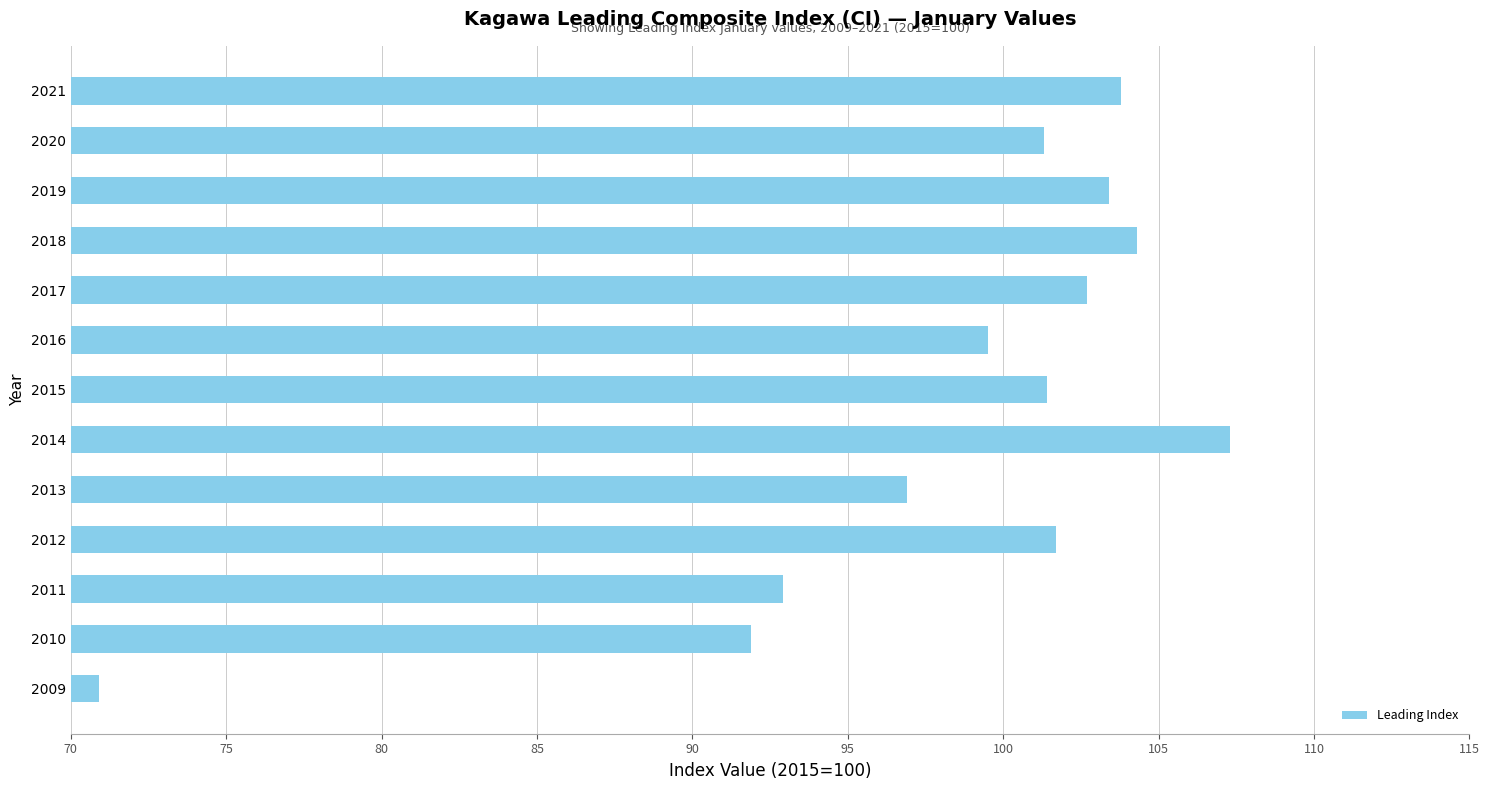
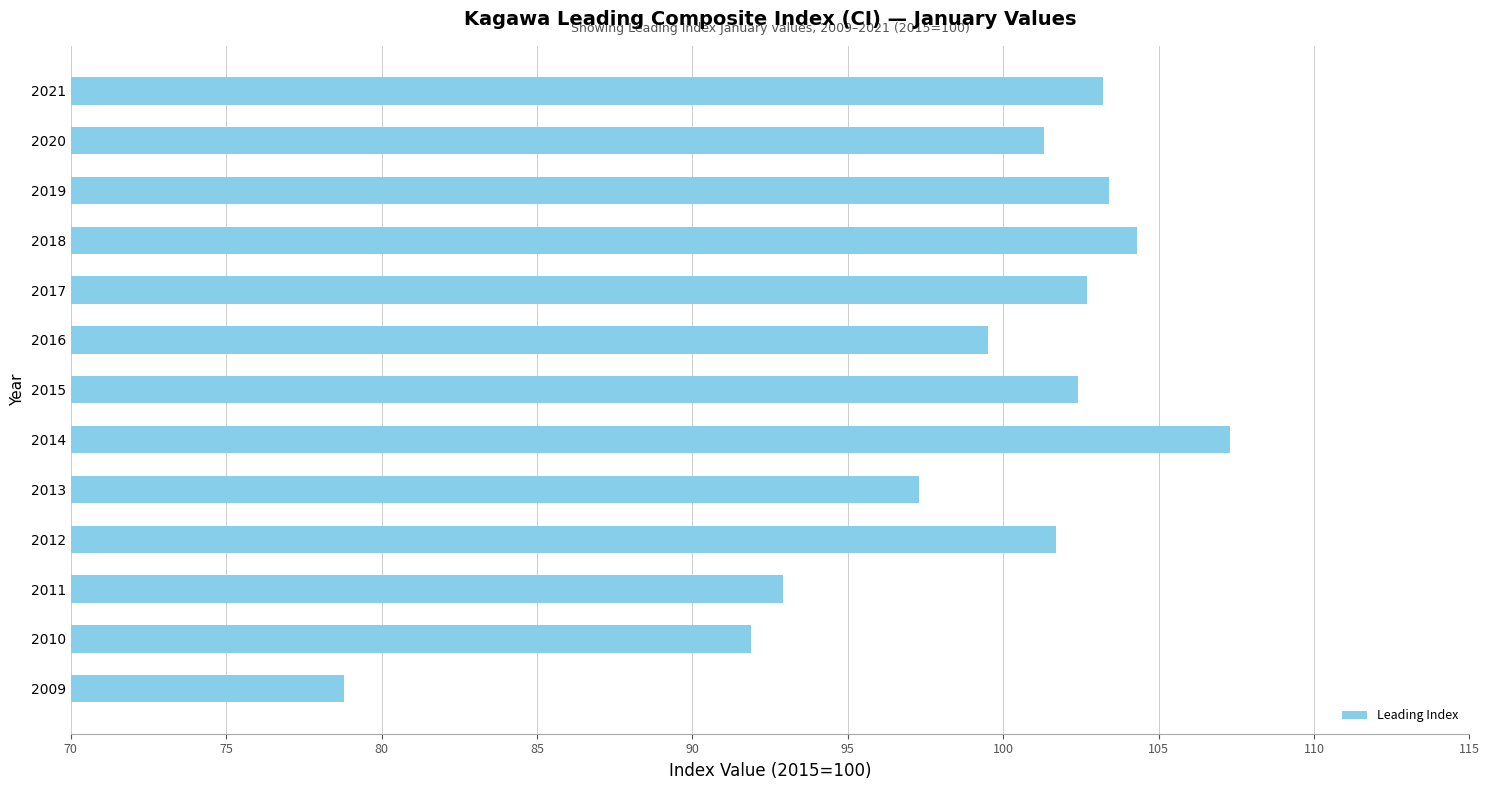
  {
-   "2021": 103.8,
+   "2021": 103.2,
    "2020": 101.3,
    "2019": 103.4,
    "2018": 104.3,
    "2017": 102.7,
    "2016": 99.5,
-   "2015": 101.4,
+   "2015": 102.4,
    "2014": 107.3,
-   "2013": 96.9,
+   "2013": 97.3,
    "2012": 101.7,
    "2011": 92.9,
    "2010": 91.9,
-   "2009": 70.9
+   "2009": 78.8
  }
